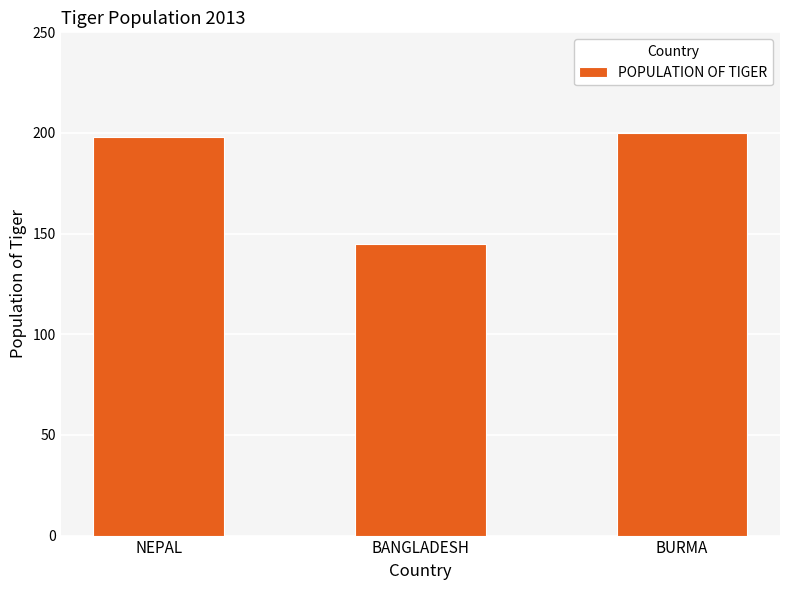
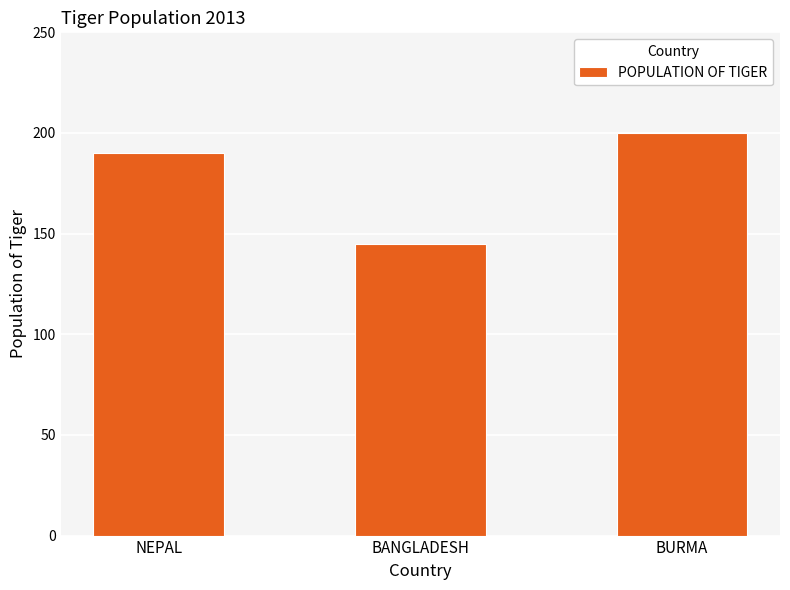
  {
-   "NEPAL": 198,
+   "NEPAL": 190,
    "BANGLADESH": 145,
    "BURMA": 200
  }
